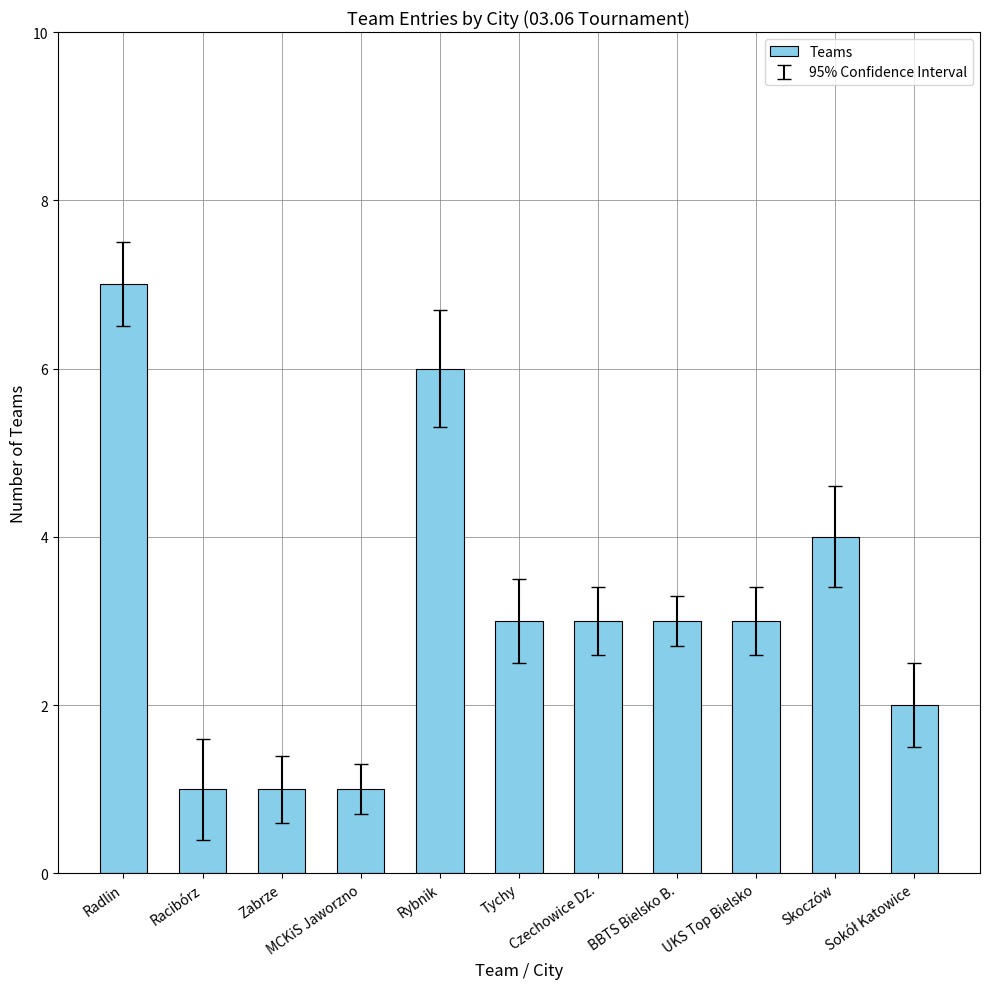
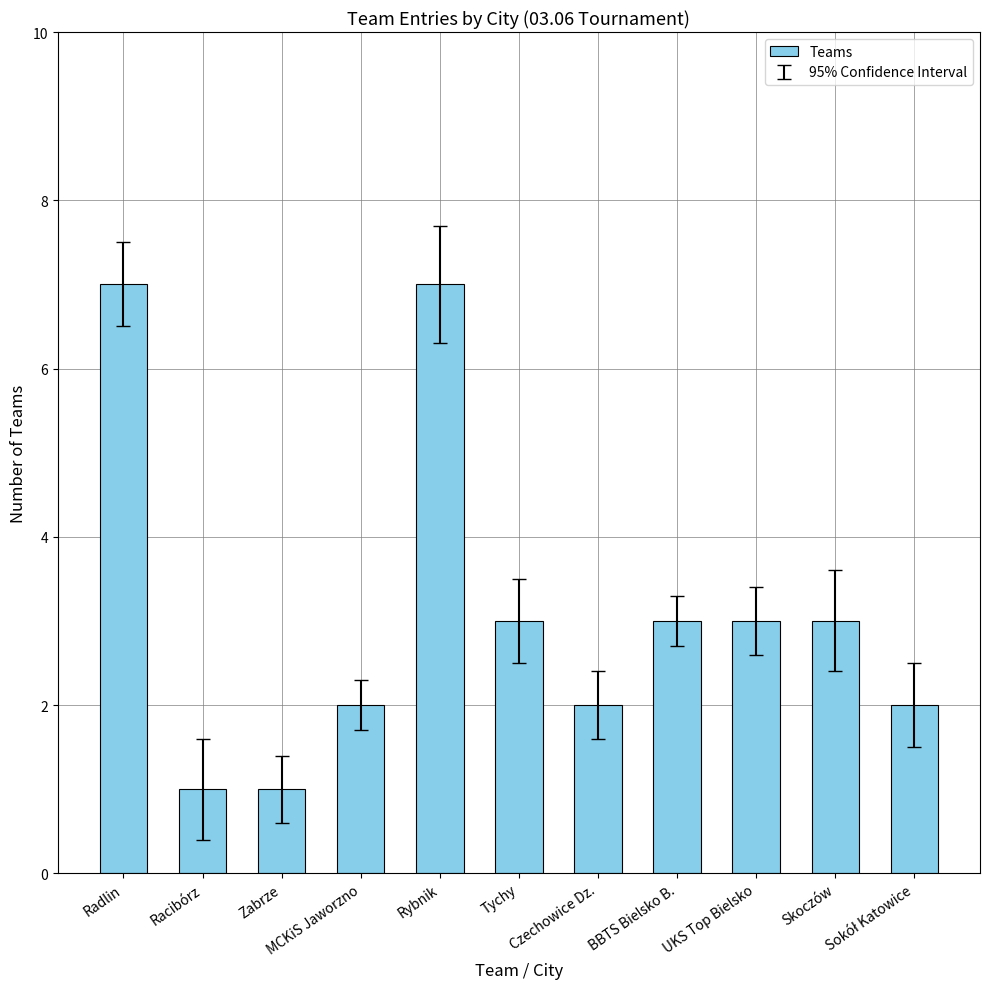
  {
    "Teams": {
      "Radlin": 7,
      "Racibórz": 1,
      "Zabrze": 1,
-     "MCKiS Jaworzno": 1,
-     "Rybnik": 6,
+     "MCKiS Jaworzno": 2,
+     "Rybnik": 7,
      "Tychy": 3,
-     "Czechowice Dz.": 3,
+     "Czechowice Dz.": 2,
      "BBTS Bielsko B.": 3,
      "UKS Top Bielsko": 3,
-     "Skoczów": 4,
+     "Skoczów": 3,
      "Sokół Katowice": 2
    }
  }
